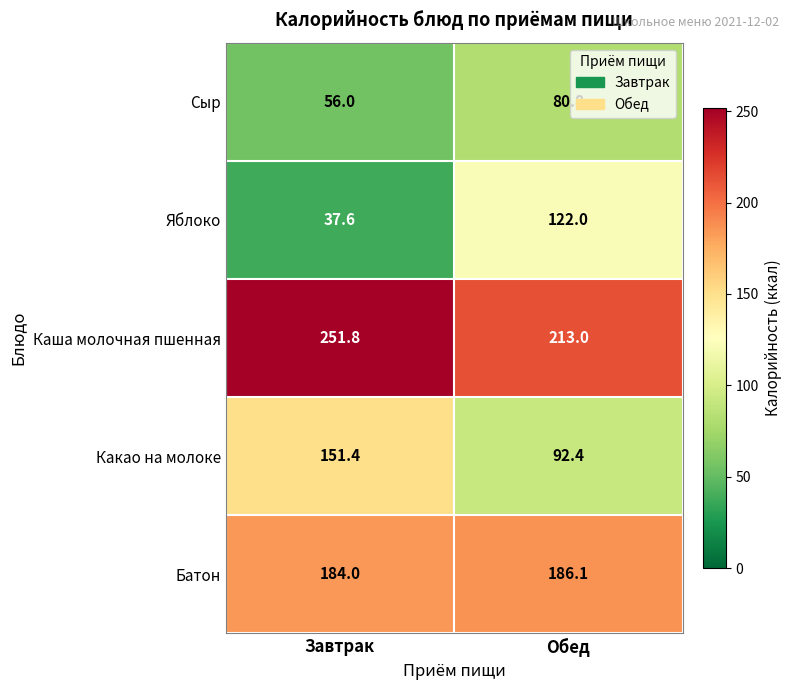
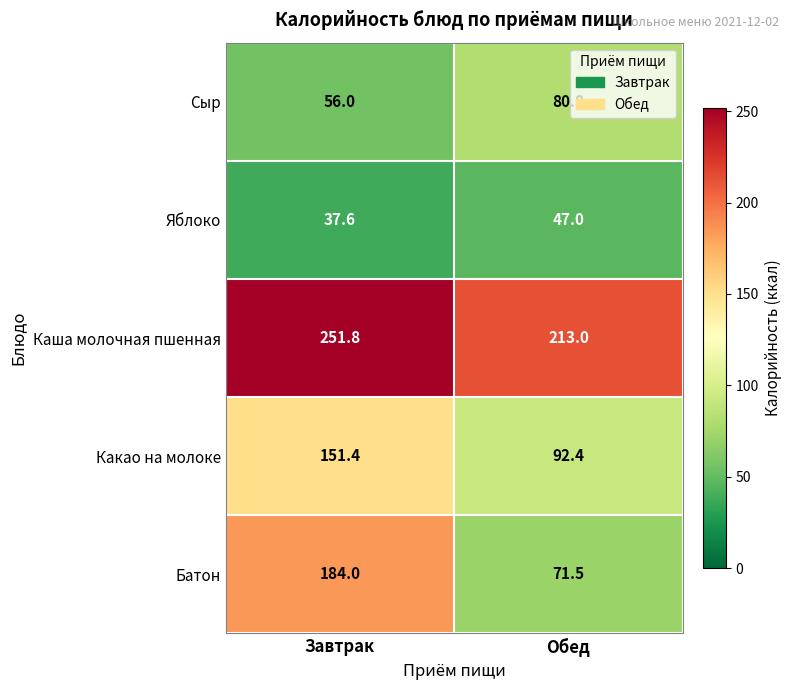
  {
    "Сыр": {
      "Завтрак": 56.0
    },
    "Яблоко": {
      "Завтрак": 37.6,
-     "Обед": 122.0
+     "Обед": 47.0
    },
    "Каша молочная пшенная": {
      "Завтрак": 251.8,
      "Обед": 213.0
    },
    "Какао на молоке": {
      "Завтрак": 151.4,
      "Обед": 92.4
    },
    "Батон": {
      "Завтрак": 184.0,
-     "Обед": 186.1
+     "Обед": 71.5
    }
  }
